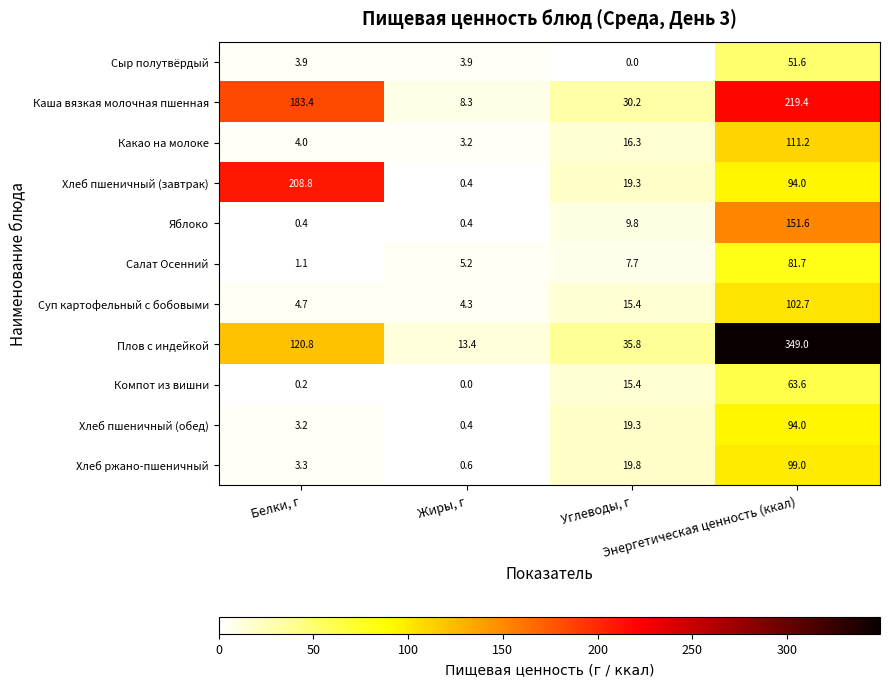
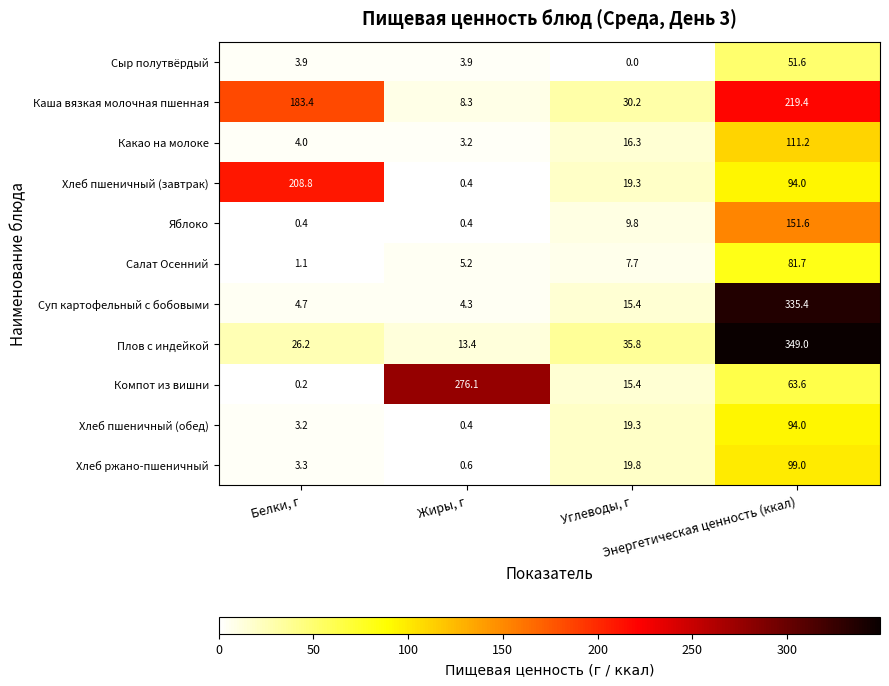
  {
    "Сыр полутвёрдый": {
      "Белки, г": 3.9,
      "Жиры, г": 3.9,
      "Углеводы, г": 0.0,
      "Энергетическая ценность (ккал)": 51.6
    },
    "Каша вязкая молочная пшенная": {
      "Белки, г": 183.4,
      "Жиры, г": 8.3,
      "Углеводы, г": 30.2,
      "Энергетическая ценность (ккал)": 219.4
    },
    "Какао на молоке": {
      "Белки, г": 4.0,
      "Жиры, г": 3.2,
      "Углеводы, г": 16.3,
      "Энергетическая ценность (ккал)": 111.2
    },
    "Хлеб пшеничный (завтрак)": {
      "Белки, г": 208.8,
      "Жиры, г": 0.4,
      "Углеводы, г": 19.3,
      "Энергетическая ценность (ккал)": 94.0
    },
    "Яблоко": {
      "Белки, г": 0.4,
      "Жиры, г": 0.4,
      "Углеводы, г": 9.8,
      "Энергетическая ценность (ккал)": 151.6
    },
    "Салат Осенний": {
      "Белки, г": 1.1,
      "Жиры, г": 5.2,
      "Углеводы, г": 7.7,
      "Энергетическая ценность (ккал)": 81.7
    },
    "Суп картофельный с бобовыми": {
      "Белки, г": 4.7,
      "Жиры, г": 4.3,
      "Углеводы, г": 15.4,
-     "Энергетическая ценность (ккал)": 102.7
+     "Энергетическая ценность (ккал)": 335.4
    },
    "Плов с индейкой": {
-     "Белки, г": 120.8,
+     "Белки, г": 26.2,
      "Жиры, г": 13.4,
      "Углеводы, г": 35.8,
      "Энергетическая ценность (ккал)": 349.0
    },
    "Компот из вишни": {
      "Белки, г": 0.2,
-     "Жиры, г": 0.0,
+     "Жиры, г": 276.1,
      "Углеводы, г": 15.4,
      "Энергетическая ценность (ккал)": 63.6
    },
    "Хлеб пшеничный (обед)": {
      "Белки, г": 3.2,
      "Жиры, г": 0.4,
      "Углеводы, г": 19.3,
      "Энергетическая ценность (ккал)": 94.0
    },
    "Хлеб ржано-пшеничный": {
      "Белки, г": 3.3,
      "Жиры, г": 0.6,
      "Углеводы, г": 19.8,
      "Энергетическая ценность (ккал)": 99.0
    }
  }
